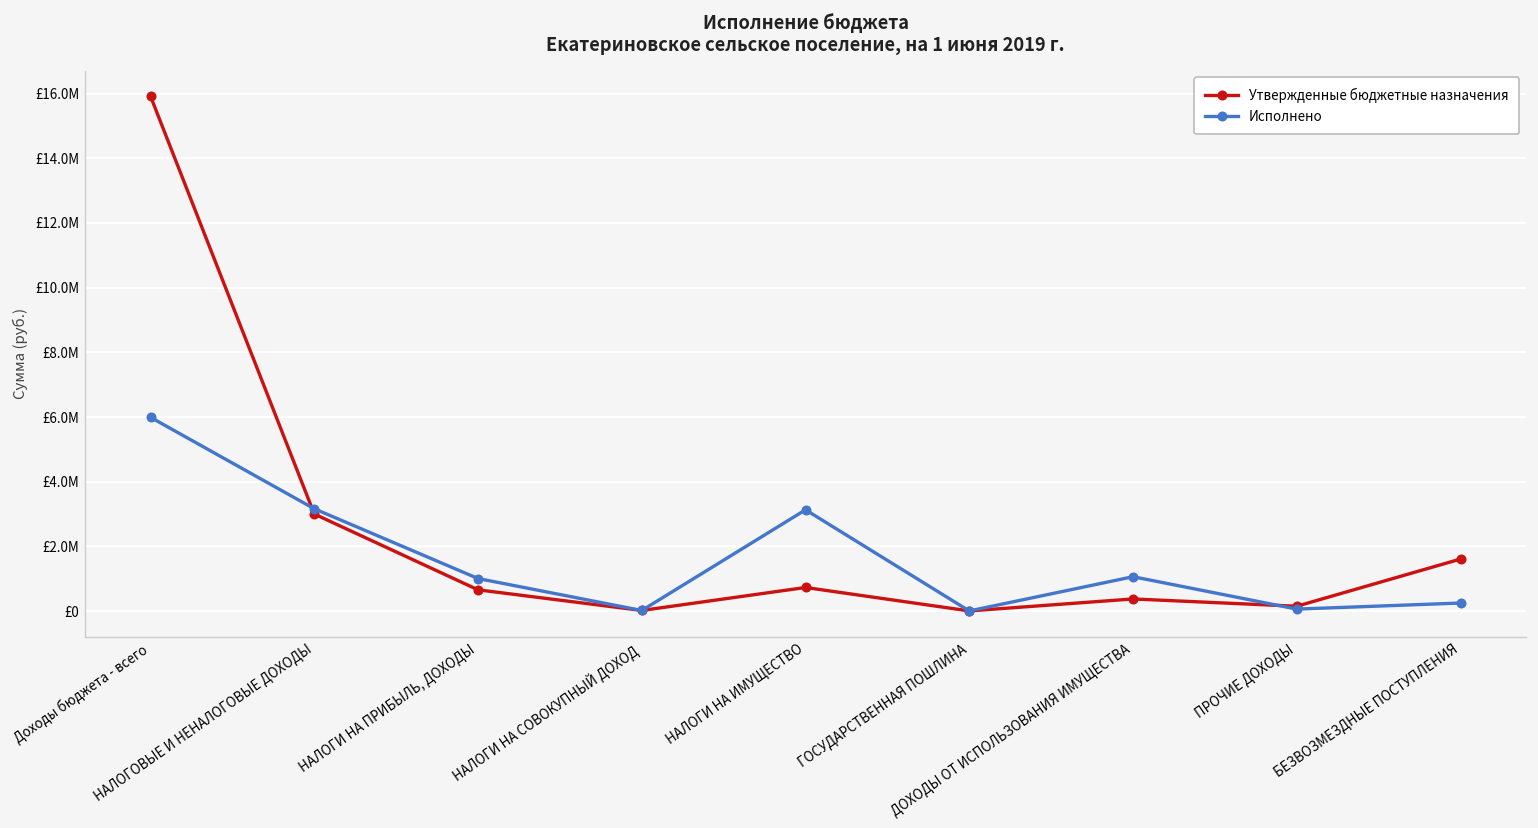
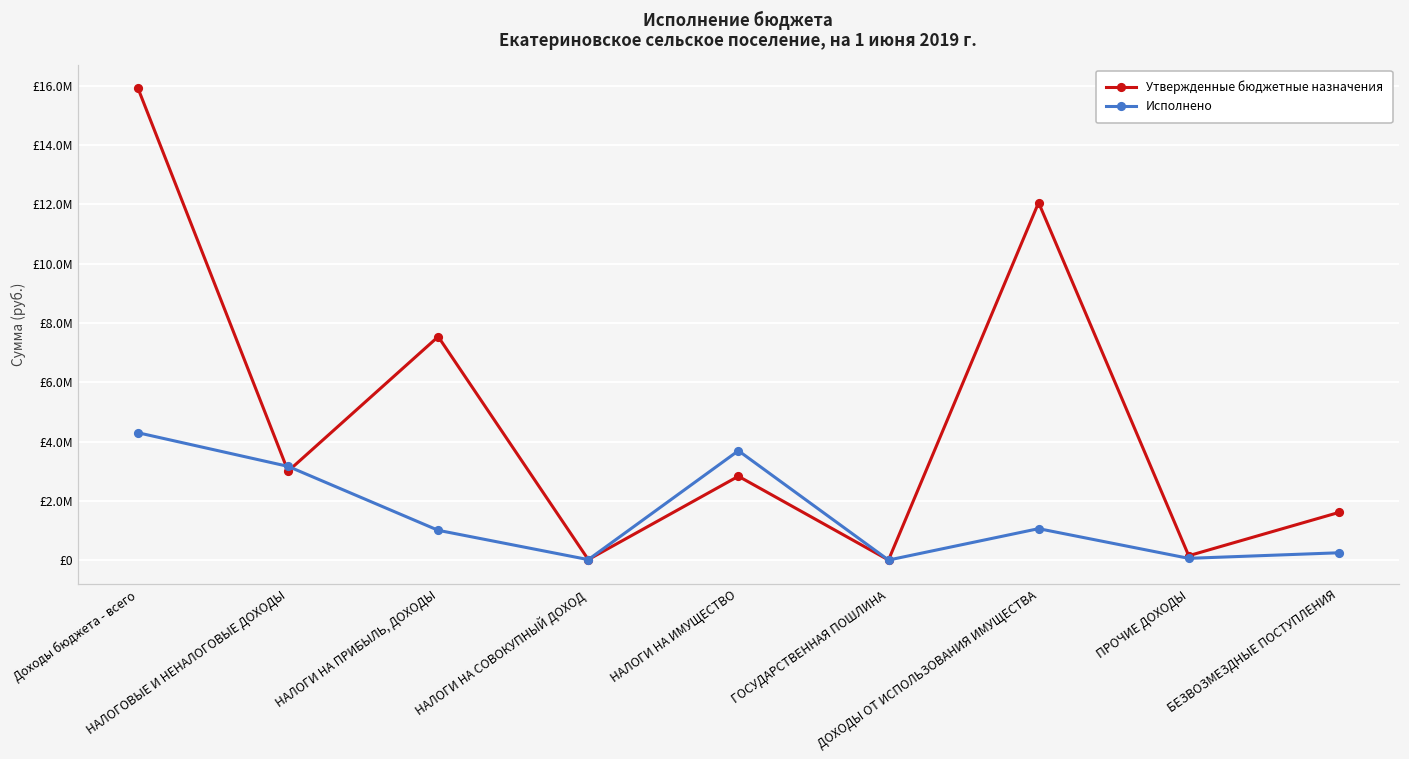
  {
    "Утвержденные бюджетные назначения": {
      "Доходы бюджета - всего": "£15900000",
      "НАЛОГОВЫЕ И НЕНАЛОГОВЫЕ ДОХОДЫ": "£3000000",
-     "НАЛОГИ НА ПРИБЫЛЬ, ДОХОДЫ": "£700000",
-     "НАЛОГИ НА ИМУЩЕСТВО": "£700000",
-     "ДОХОДЫ ОТ ИСПОЛЬЗОВАНИЯ ИМУЩЕСТВА": "£400000",
+     "НАЛОГИ НА ПРИБЫЛЬ, ДОХОДЫ": "£7500000",
+     "НАЛОГИ НА ИМУЩЕСТВО": "£2800000",
+     "ДОХОДЫ ОТ ИСПОЛЬЗОВАНИЯ ИМУЩЕСТВА": "£12100000",
      "БЕЗВОЗМЕЗДНЫЕ ПОСТУПЛЕНИЯ": "£1600000"
    },
    "Исполнено": {
-     "Доходы бюджета - всего": "£6000000",
+     "Доходы бюджета - всего": "£4300000",
      "НАЛОГОВЫЕ И НЕНАЛОГОВЫЕ ДОХОДЫ": "£3200000",
      "НАЛОГИ НА ПРИБЫЛЬ, ДОХОДЫ": "£1000000",
-     "НАЛОГИ НА ИМУЩЕСТВО": "£3100000",
+     "НАЛОГИ НА ИМУЩЕСТВО": "£3700000",
      "ДОХОДЫ ОТ ИСПОЛЬЗОВАНИЯ ИМУЩЕСТВА": "£1100000",
      "БЕЗВОЗМЕЗДНЫЕ ПОСТУПЛЕНИЯ": "£200000"
    }
  }
